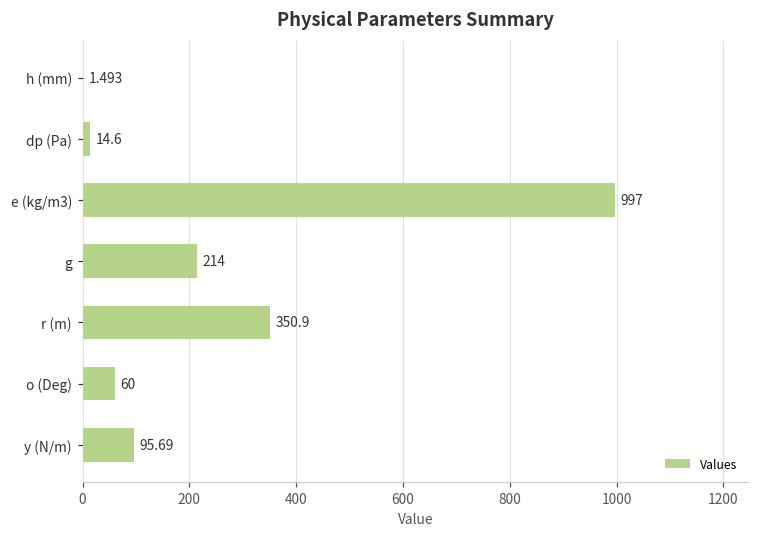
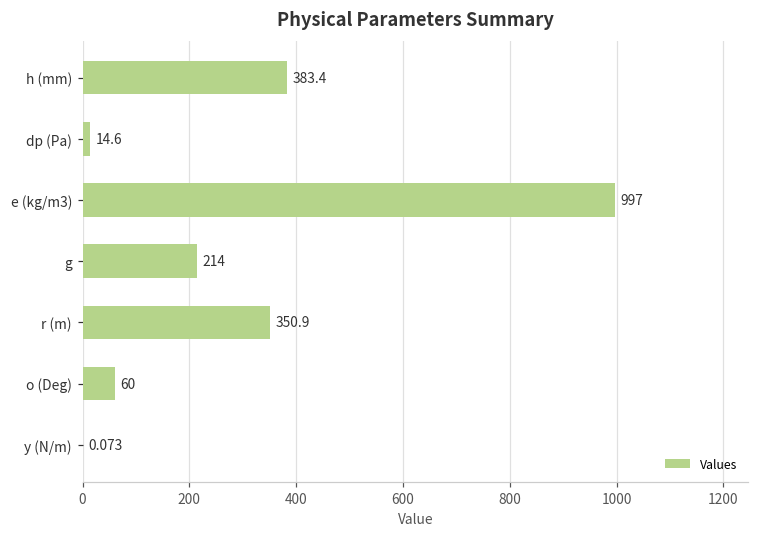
  {
-   "h (mm)": 1.493,
+   "h (mm)": 383.4,
    "dp (Pa)": 14.6,
    "e (kg/m3)": 997,
    "g": 214,
    "r (m)": 350.9,
    "o (Deg)": 60,
-   "y (N/m)": 95.69
+   "y (N/m)": 0.073
  }
